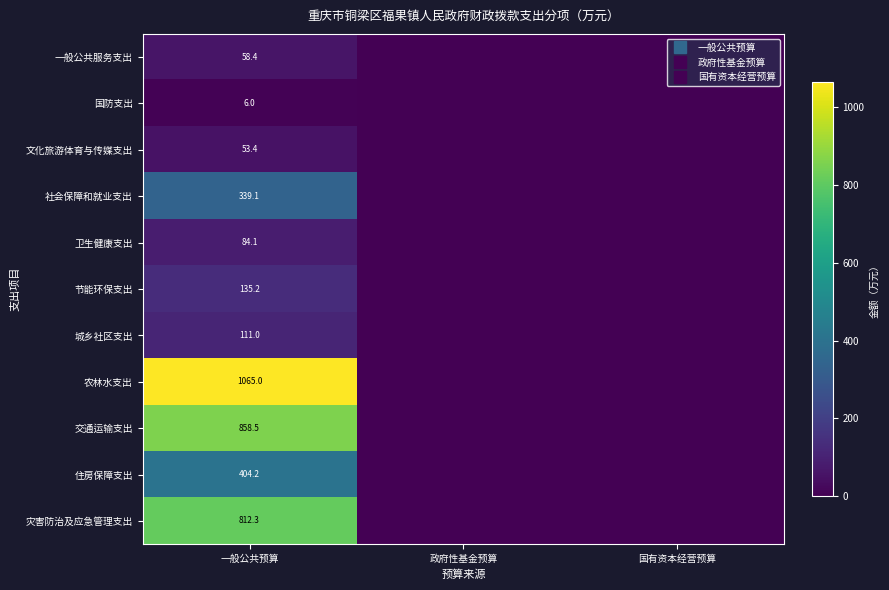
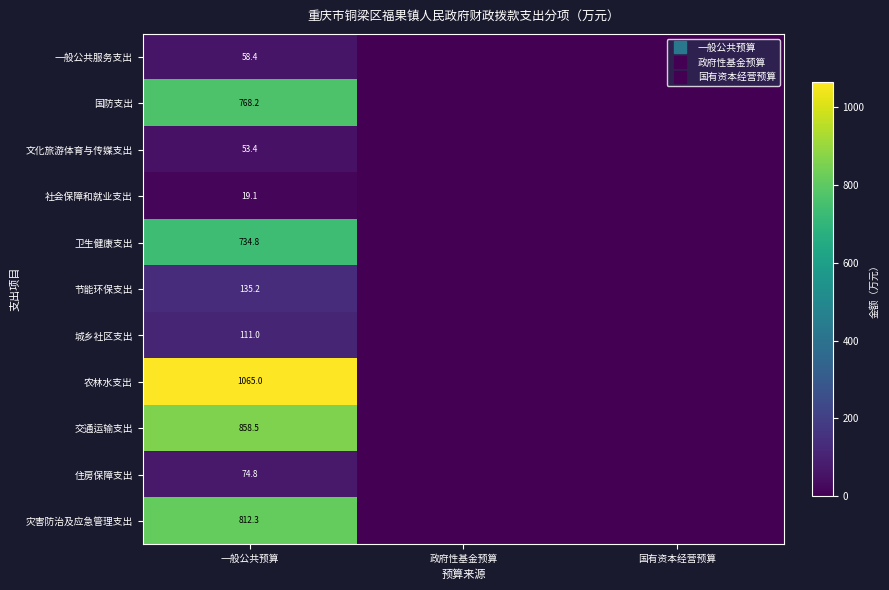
  {
    "一般公共服务支出": {
      "一般公共预算": 58.4
    },
    "国防支出": {
-     "一般公共预算": 6.0
+     "一般公共预算": 768.2
    },
    "文化旅游体育与传媒支出": {
      "一般公共预算": 53.4
    },
    "社会保障和就业支出": {
-     "一般公共预算": 339.1
+     "一般公共预算": 19.1
    },
    "卫生健康支出": {
-     "一般公共预算": 84.1
+     "一般公共预算": 734.8
    },
    "节能环保支出": {
      "一般公共预算": 135.2
    },
    "城乡社区支出": {
      "一般公共预算": 111.0
    },
    "农林水支出": {
      "一般公共预算": 1065.0
    },
    "交通运输支出": {
      "一般公共预算": 858.5
    },
    "住房保障支出": {
-     "一般公共预算": 404.2
+     "一般公共预算": 74.8
    },
    "灾害防治及应急管理支出": {
      "一般公共预算": 812.3
    }
  }
